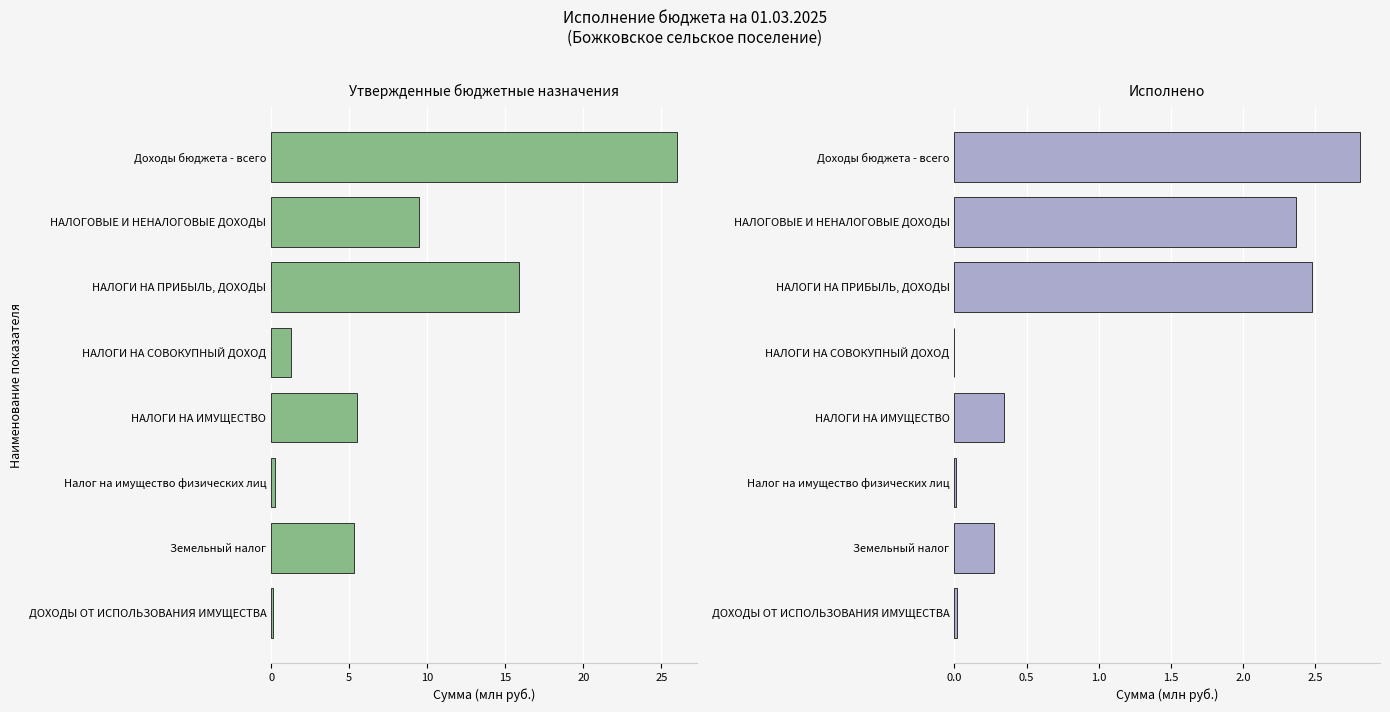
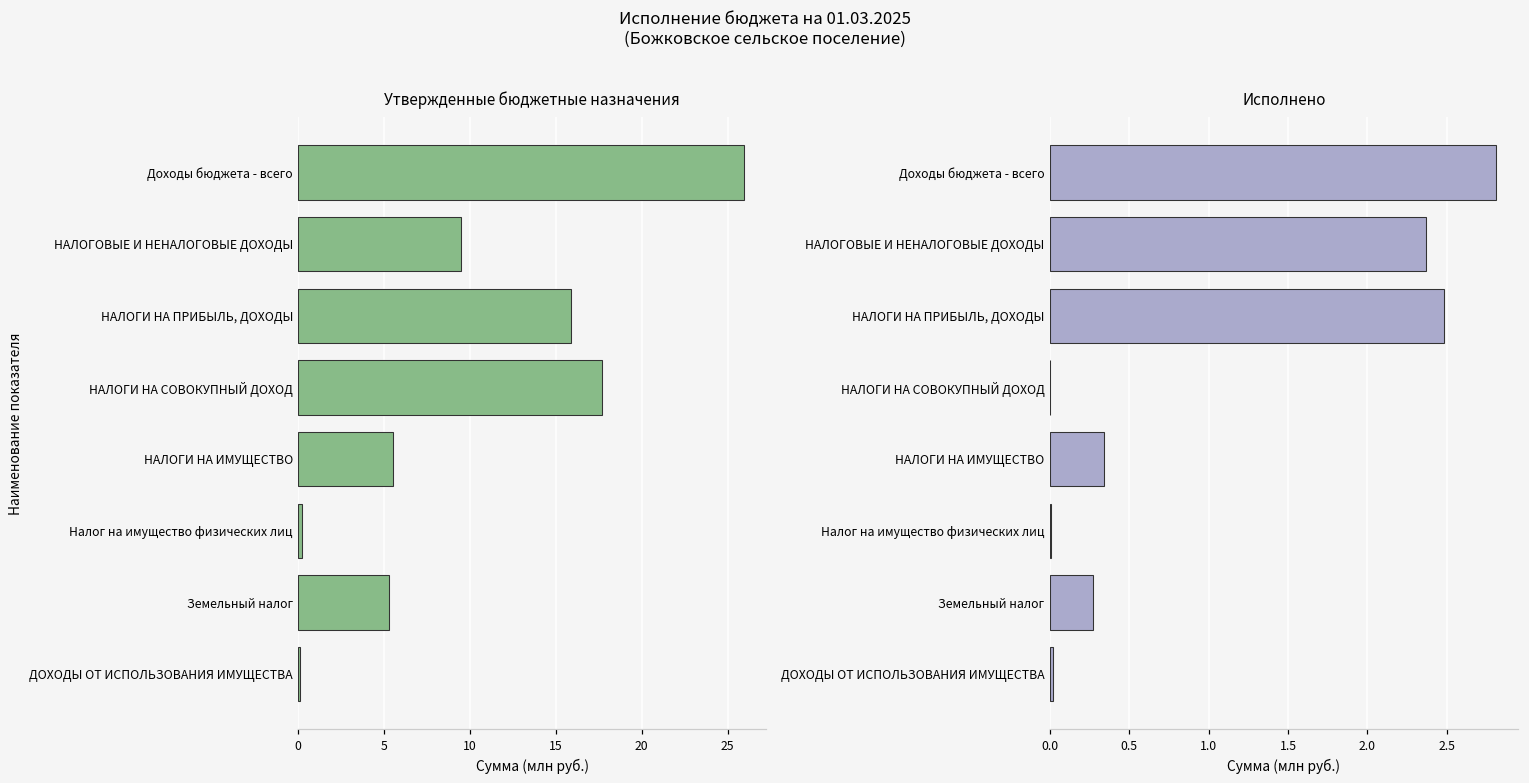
  {
    "Утвержденные бюджетные назначения": {
      "Доходы бюджета - всего": 26.0,
      "НАЛОГОВЫЕ И НЕНАЛОГОВЫЕ ДОХОДЫ": 9.5,
      "НАЛОГИ НА ПРИБЫЛЬ, ДОХОДЫ": 15.9,
-     "НАЛОГИ НА СОВОКУПНЫЙ ДОХОД": 1.3,
+     "НАЛОГИ НА СОВОКУПНЫЙ ДОХОД": 17.7,
      "НАЛОГИ НА ИМУЩЕСТВО": 5.5,
      "Налог на имущество физических лиц": 0.2,
      "Земельный налог": 5.3
    },
    "Исполнено": {
      "Доходы бюджета - всего": 2.81,
      "НАЛОГОВЫЕ И НЕНАЛОГОВЫЕ ДОХОДЫ": 2.37,
      "НАЛОГИ НА ПРИБЫЛЬ, ДОХОДЫ": 2.48,
      "НАЛОГИ НА СОВОКУПНЫЙ ДОХОД": 0.00,
      "НАЛОГИ НА ИМУЩЕСТВО": 0.34,
      "Земельный налог": 0.27
    }
  }
